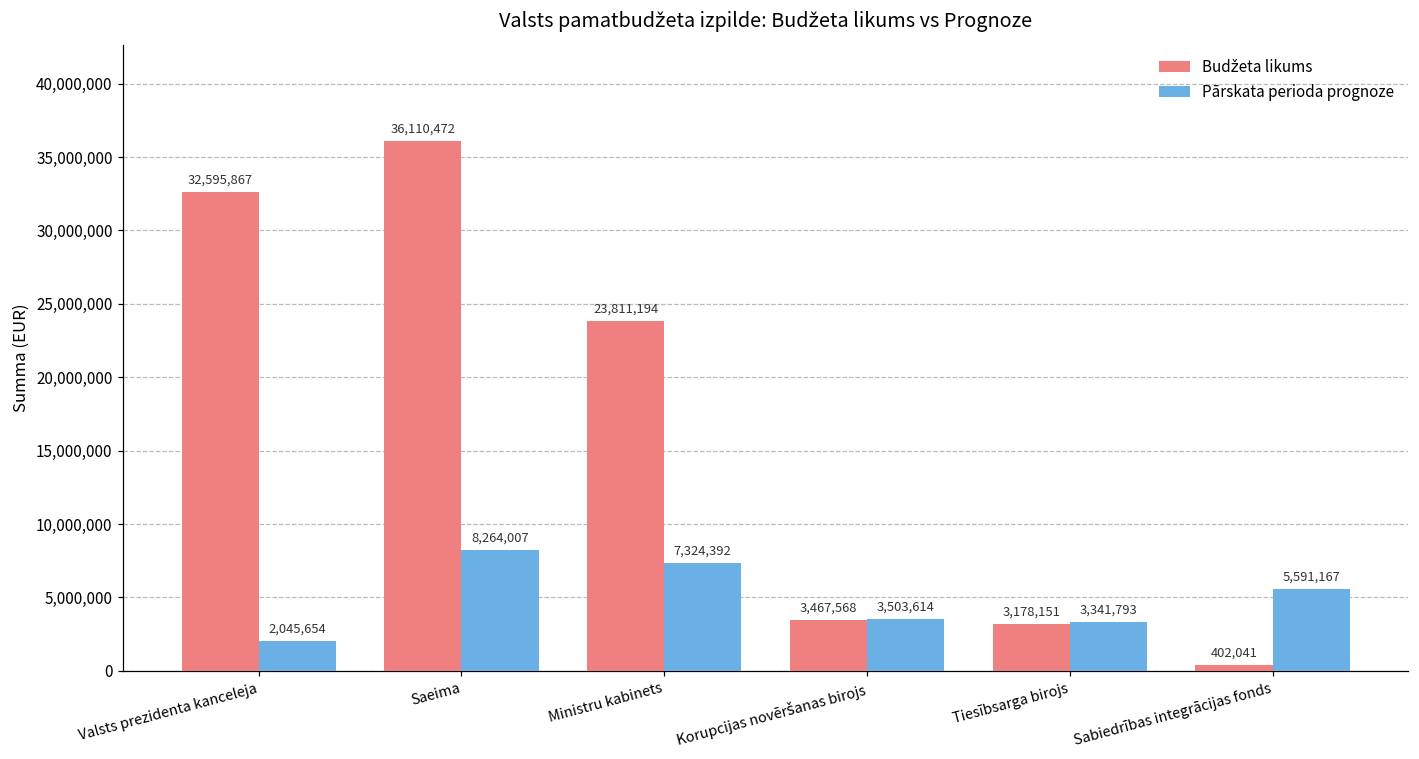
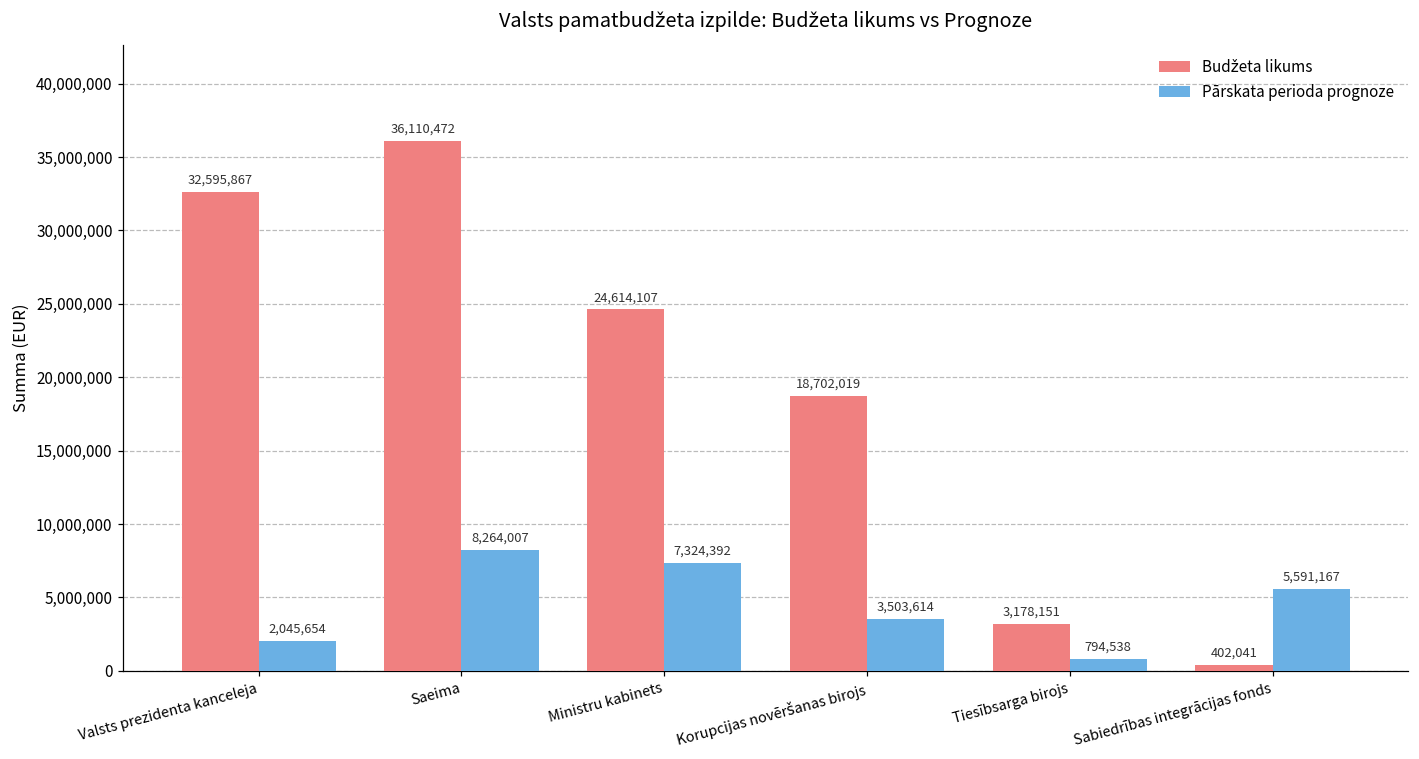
  {
    "Budžeta likums": {
      "Valsts prezidenta kanceleja": "32,595,867",
      "Saeima": "36,110,472",
-     "Ministru kabinets": "23,811,194",
-     "Korupcijas novēršanas birojs": "3,467,568",
+     "Ministru kabinets": "24,614,107",
+     "Korupcijas novēršanas birojs": "18,702,019",
      "Tiesībsarga birojs": "3,178,151",
      "Sabiedrības integrācijas fonds": "402,041"
    },
    "Pārskata perioda prognoze": {
      "Valsts prezidenta kanceleja": "2,045,654",
      "Saeima": "8,264,007",
      "Ministru kabinets": "7,324,392",
      "Korupcijas novēršanas birojs": "3,503,614",
-     "Tiesībsarga birojs": "3,341,793",
+     "Tiesībsarga birojs": "794,538",
      "Sabiedrības integrācijas fonds": "5,591,167"
    }
  }
